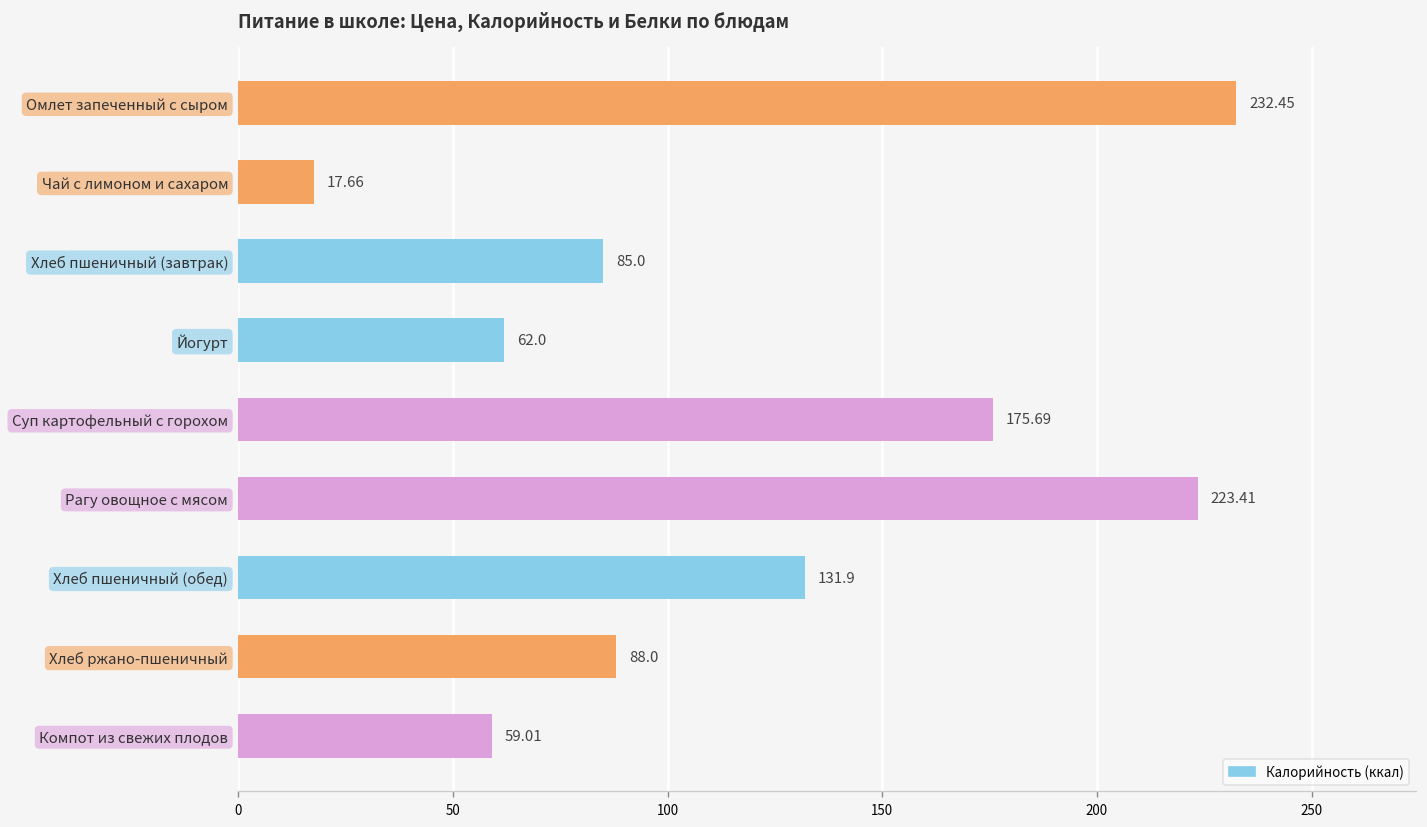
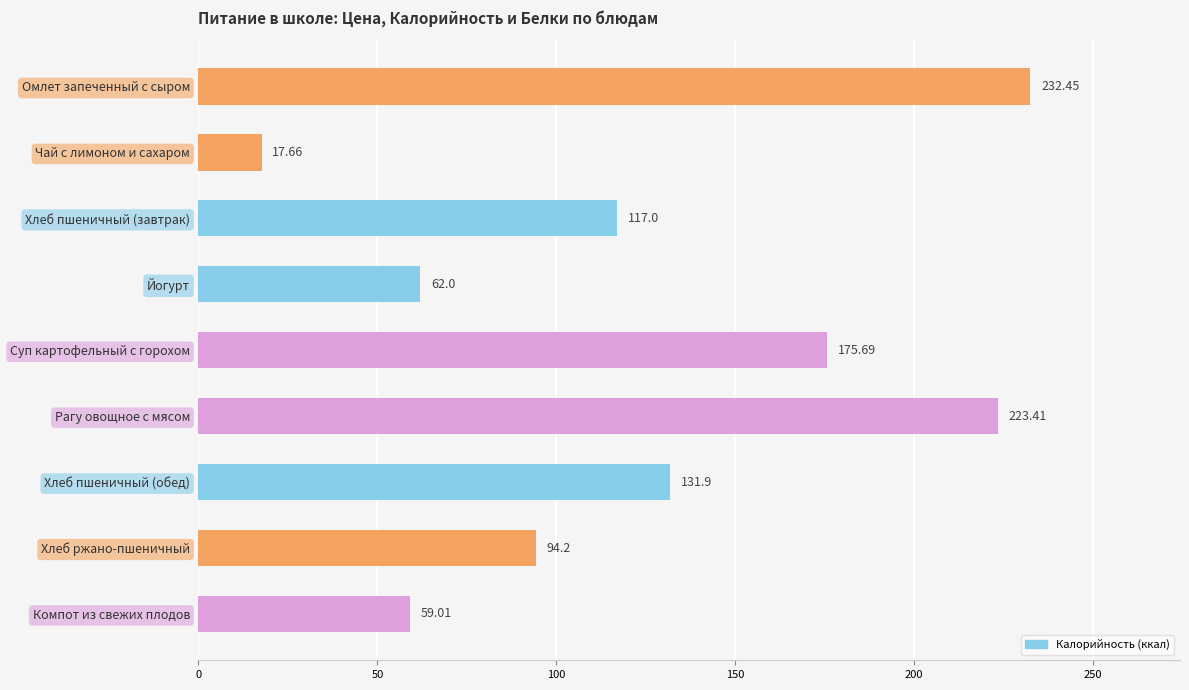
  {
    "Омлет запеченный с сыром": 232.45,
    "Чай с лимоном и сахаром": 17.66,
-   "Хлеб пшеничный (завтрак)": 85.0,
+   "Хлеб пшеничный (завтрак)": 117.0,
    "Йогурт": 62.0,
    "Суп картофельный с горохом": 175.69,
    "Рагу овощное с мясом": 223.41,
    "Хлеб пшеничный (обед)": 131.9,
-   "Хлеб ржано-пшеничный": 88.0,
+   "Хлеб ржано-пшеничный": 94.2,
    "Компот из свежих плодов": 59.01
  }
